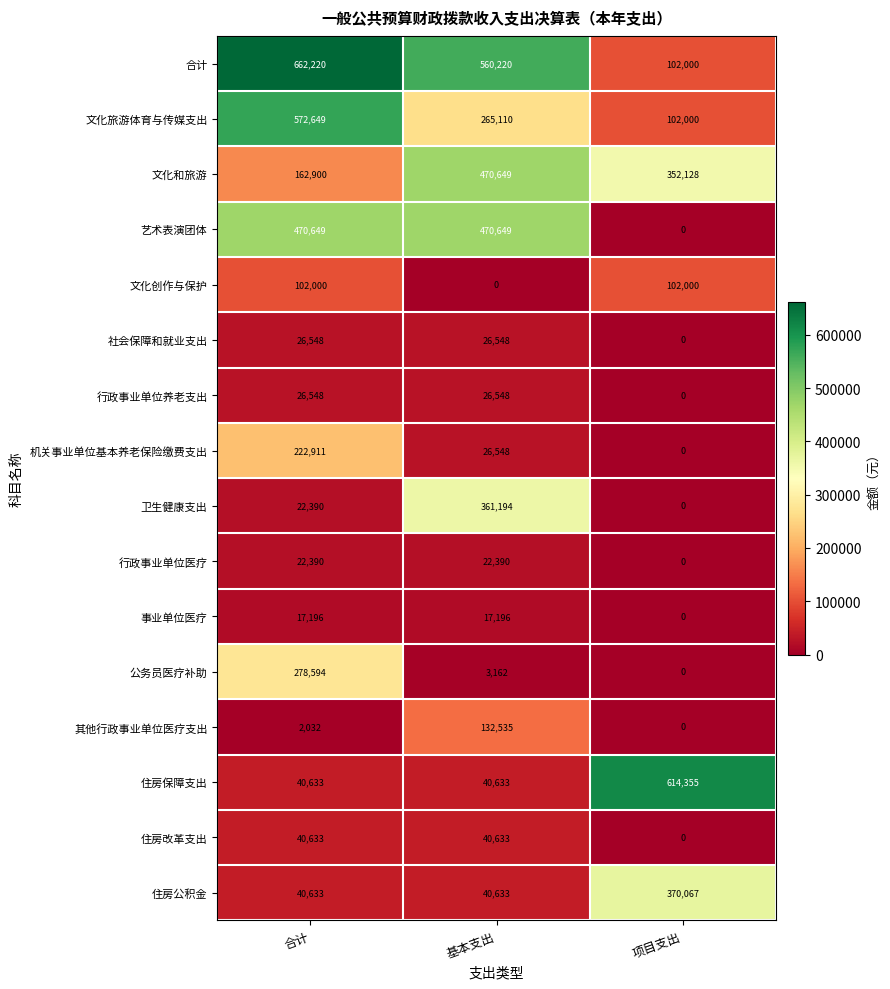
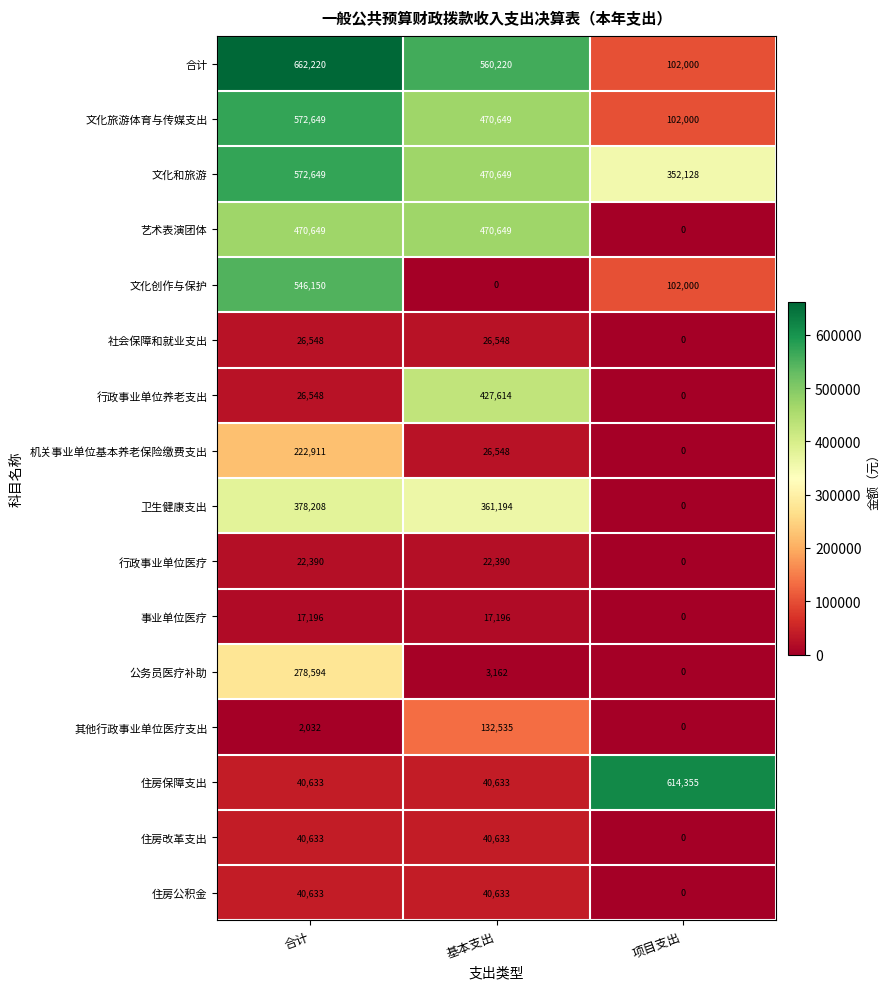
  {
    "合计": {
      "合计": "662,220",
      "基本支出": "560,220",
      "项目支出": "102,000"
    },
    "文化旅游体育与传媒支出": {
      "合计": "572,649",
-     "基本支出": "265,110",
+     "基本支出": "470,649",
      "项目支出": "102,000"
    },
    "文化和旅游": {
-     "合计": "162,900",
+     "合计": "572,649",
      "基本支出": "470,649",
      "项目支出": "352,128"
    },
    "艺术表演团体": {
      "合计": "470,649",
      "基本支出": "470,649",
      "项目支出": "0"
    },
    "文化创作与保护": {
-     "合计": "102,000",
+     "合计": "546,150",
      "基本支出": "0",
      "项目支出": "102,000"
    },
    "社会保障和就业支出": {
      "合计": "26,548",
      "基本支出": "26,548",
      "项目支出": "0"
    },
    "行政事业单位养老支出": {
      "合计": "26,548",
-     "基本支出": "26,548",
+     "基本支出": "427,614",
      "项目支出": "0"
    },
    "机关事业单位基本养老保险缴费支出": {
      "合计": "222,911",
      "基本支出": "26,548",
      "项目支出": "0"
    },
    "卫生健康支出": {
-     "合计": "22,390",
+     "合计": "378,208",
      "基本支出": "361,194",
      "项目支出": "0"
    },
    "行政事业单位医疗": {
      "合计": "22,390",
      "基本支出": "22,390",
      "项目支出": "0"
    },
    "事业单位医疗": {
      "合计": "17,196",
      "基本支出": "17,196",
      "项目支出": "0"
    },
    "公务员医疗补助": {
      "合计": "278,594",
      "基本支出": "3,162",
      "项目支出": "0"
    },
    "其他行政事业单位医疗支出": {
      "合计": "2,032",
      "基本支出": "132,535",
      "项目支出": "0"
    },
    "住房保障支出": {
      "合计": "40,633",
      "基本支出": "40,633",
      "项目支出": "614,355"
    },
    "住房改革支出": {
      "合计": "40,633",
      "基本支出": "40,633",
      "项目支出": "0"
    },
    "住房公积金": {
      "合计": "40,633",
      "基本支出": "40,633",
-     "项目支出": "370,067"
+     "项目支出": "0"
    }
  }
